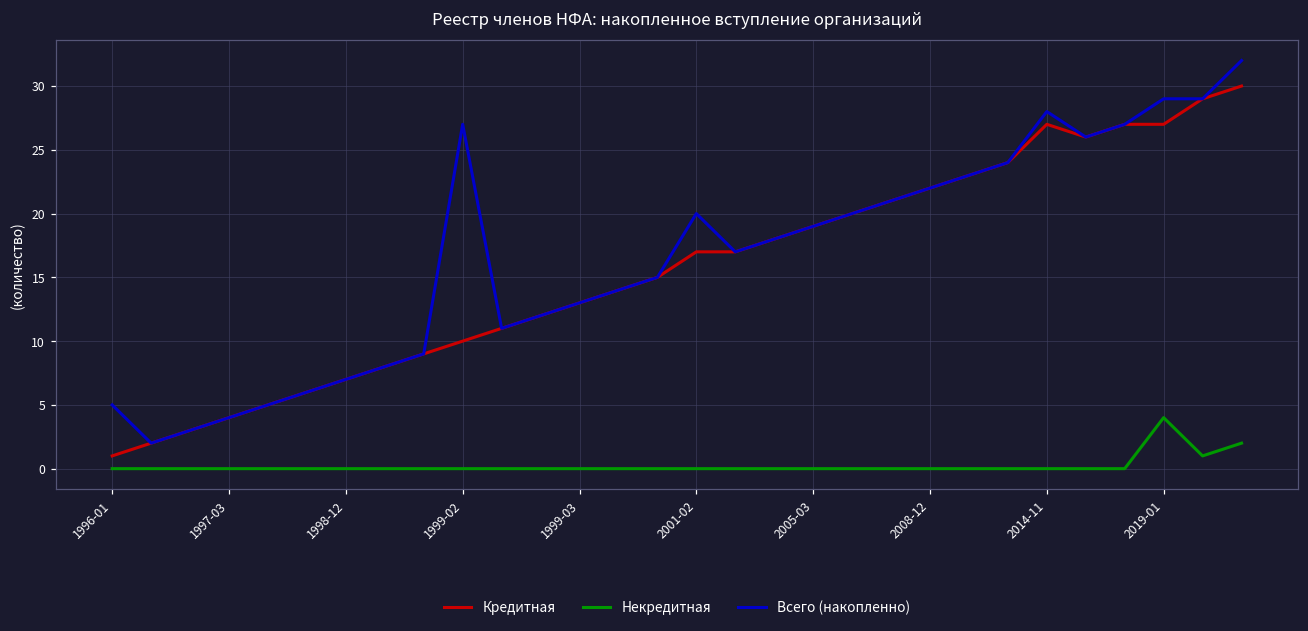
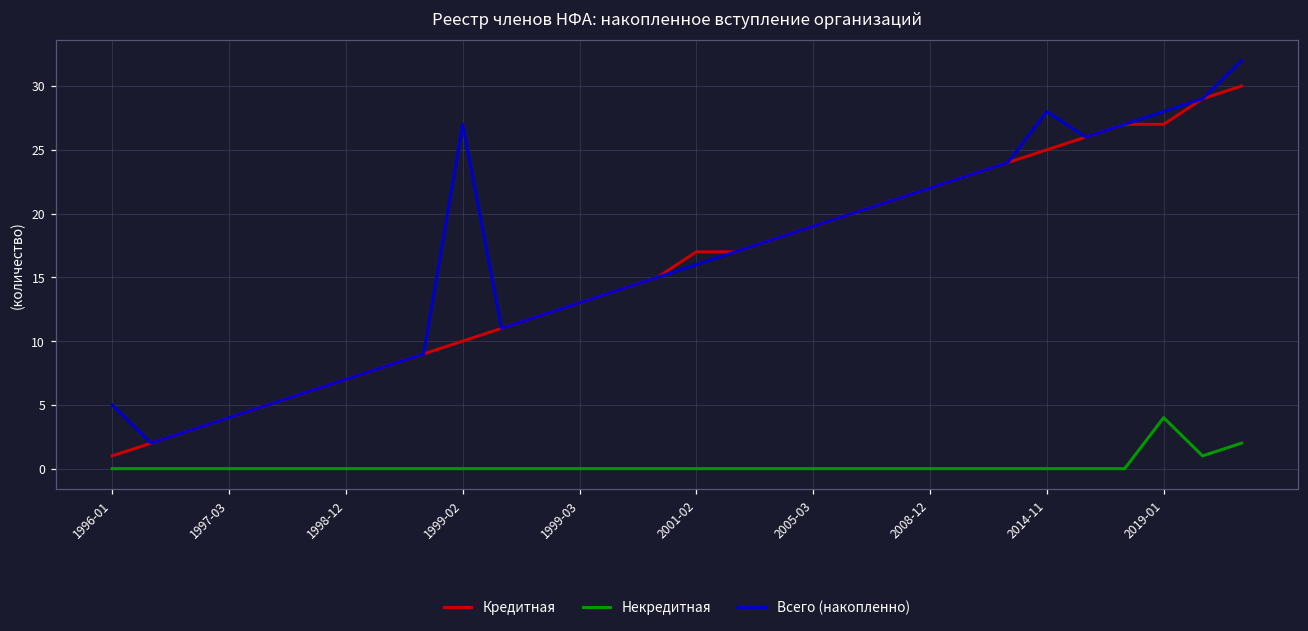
  {
    "Кредитная": {
      "1996-01": 1,
      "1999-02": 10,
      "2001-02": 17,
-     "2014-11": 27,
+     "2014-11": 25,
      "2019-01": 27
    },
    "Некредитная": {
      "1996-01": 0,
      "1999-02": 0,
      "2001-02": 0,
      "2005-03": 0,
      "2008-12": 0,
      "2014-11": 0,
      "2019-01": 4
    },
    "Всего (накопленно)": {
      "1996-01": 5,
      "1999-02": 27,
-     "2001-02": 20,
+     "2001-02": 16,
      "2014-11": 28,
-     "2019-01": 29
+     "2019-01": 28
    }
  }
